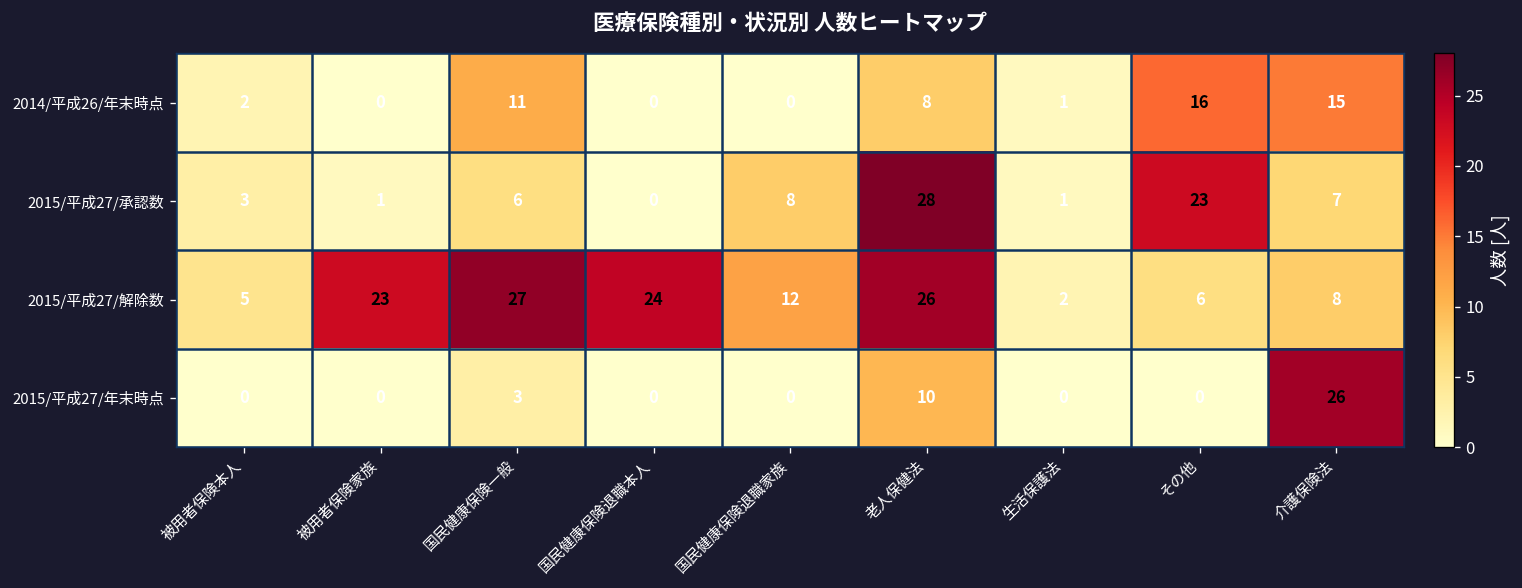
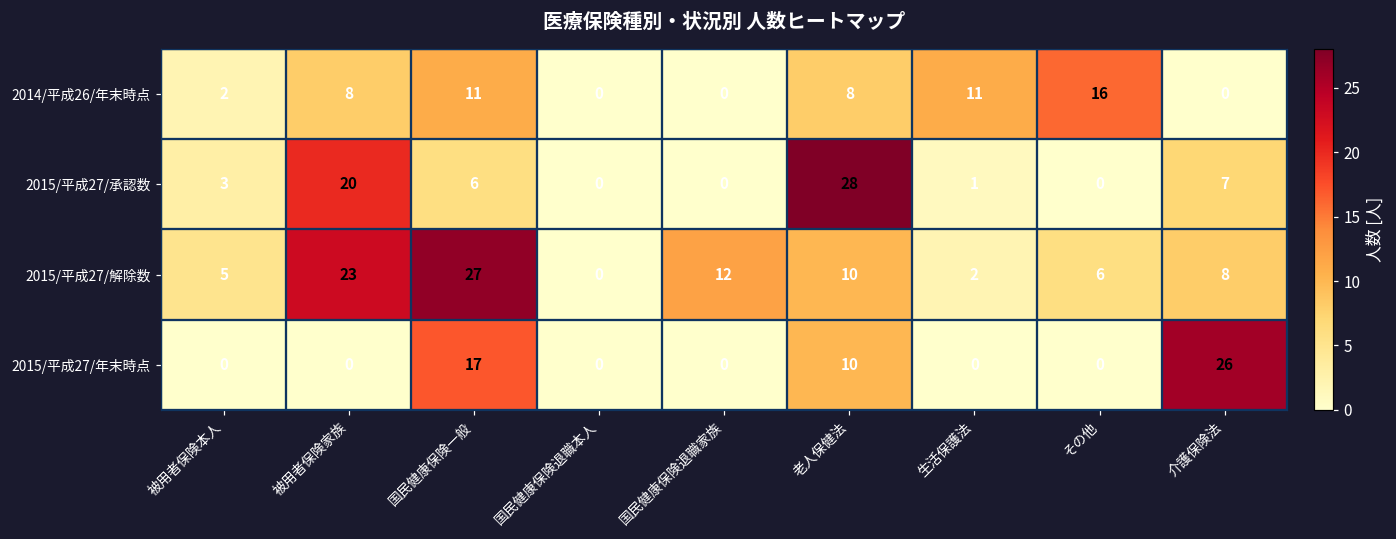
  {
    "2014/平成26/年末時点": {
      "被用者保険本人": 2,
-     "被用者保険家族": 0,
+     "被用者保険家族": 8,
      "国民健康保険一般": 11,
      "国民健康保険退職本人": 0,
      "国民健康保険退職家族": 0,
      "老人保健法": 8,
-     "生活保護法": 1,
+     "生活保護法": 11,
      "その他": 16,
-     "介護保険法": 15
+     "介護保険法": 0
    },
    "2015/平成27/承認数": {
      "被用者保険本人": 3,
-     "被用者保険家族": 1,
+     "被用者保険家族": 20,
      "国民健康保険一般": 6,
      "国民健康保険退職本人": 0,
-     "国民健康保険退職家族": 8,
+     "国民健康保険退職家族": 0,
      "老人保健法": 28,
      "生活保護法": 1,
-     "その他": 23,
+     "その他": 0,
      "介護保険法": 7
    },
    "2015/平成27/解除数": {
      "被用者保険本人": 5,
      "被用者保険家族": 23,
      "国民健康保険一般": 27,
-     "国民健康保険退職本人": 24,
+     "国民健康保険退職本人": 0,
      "国民健康保険退職家族": 12,
-     "老人保健法": 26,
+     "老人保健法": 10,
      "生活保護法": 2,
      "その他": 6,
      "介護保険法": 8
    },
    "2015/平成27/年末時点": {
      "被用者保険本人": 0,
      "被用者保険家族": 0,
-     "国民健康保険一般": 3,
+     "国民健康保険一般": 17,
      "国民健康保険退職本人": 0,
      "国民健康保険退職家族": 0,
      "老人保健法": 10,
      "生活保護法": 0,
      "その他": 0,
      "介護保険法": 26
    }
  }
